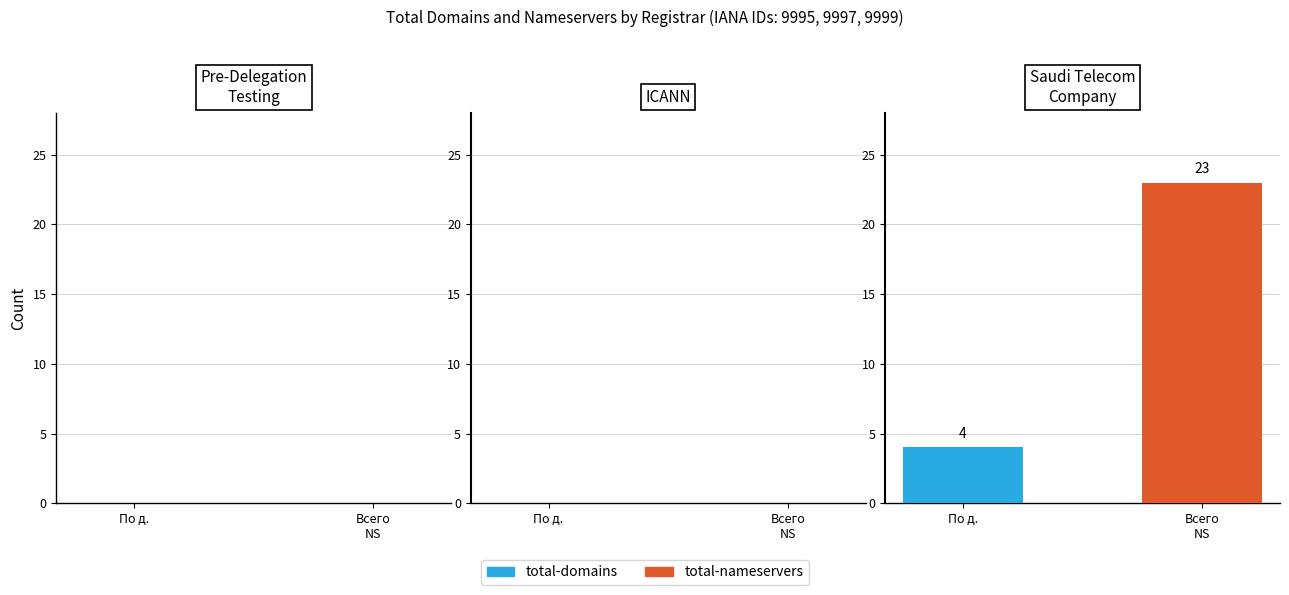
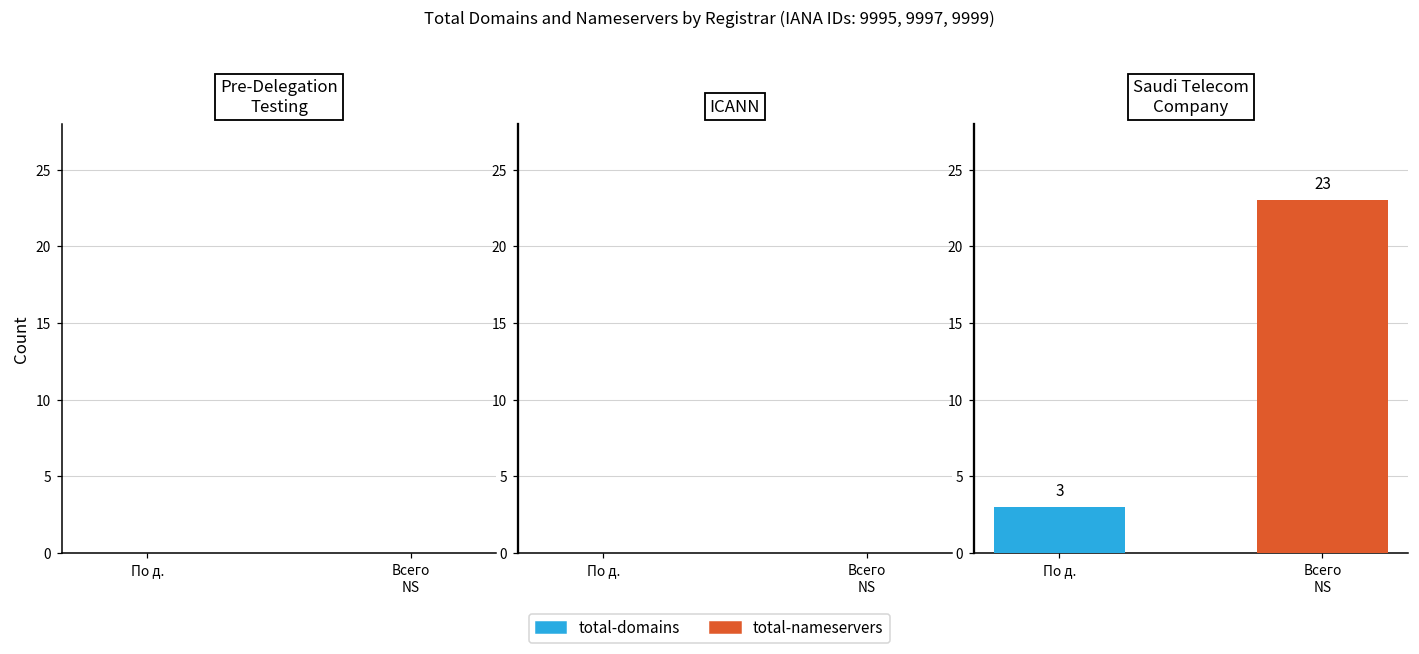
  {
    "Pre-Delegation Testing": {
      "По д.": 0.0,
      "Всего NS": 0.0
    },
    "ICANN": {
      "По д.": 0.0,
      "Всего NS": 0.0
    },
    "Saudi Telecom Company": {
-     "По д.": 4,
+     "По д.": 3,
      "Всего NS": 23
    }
  }
